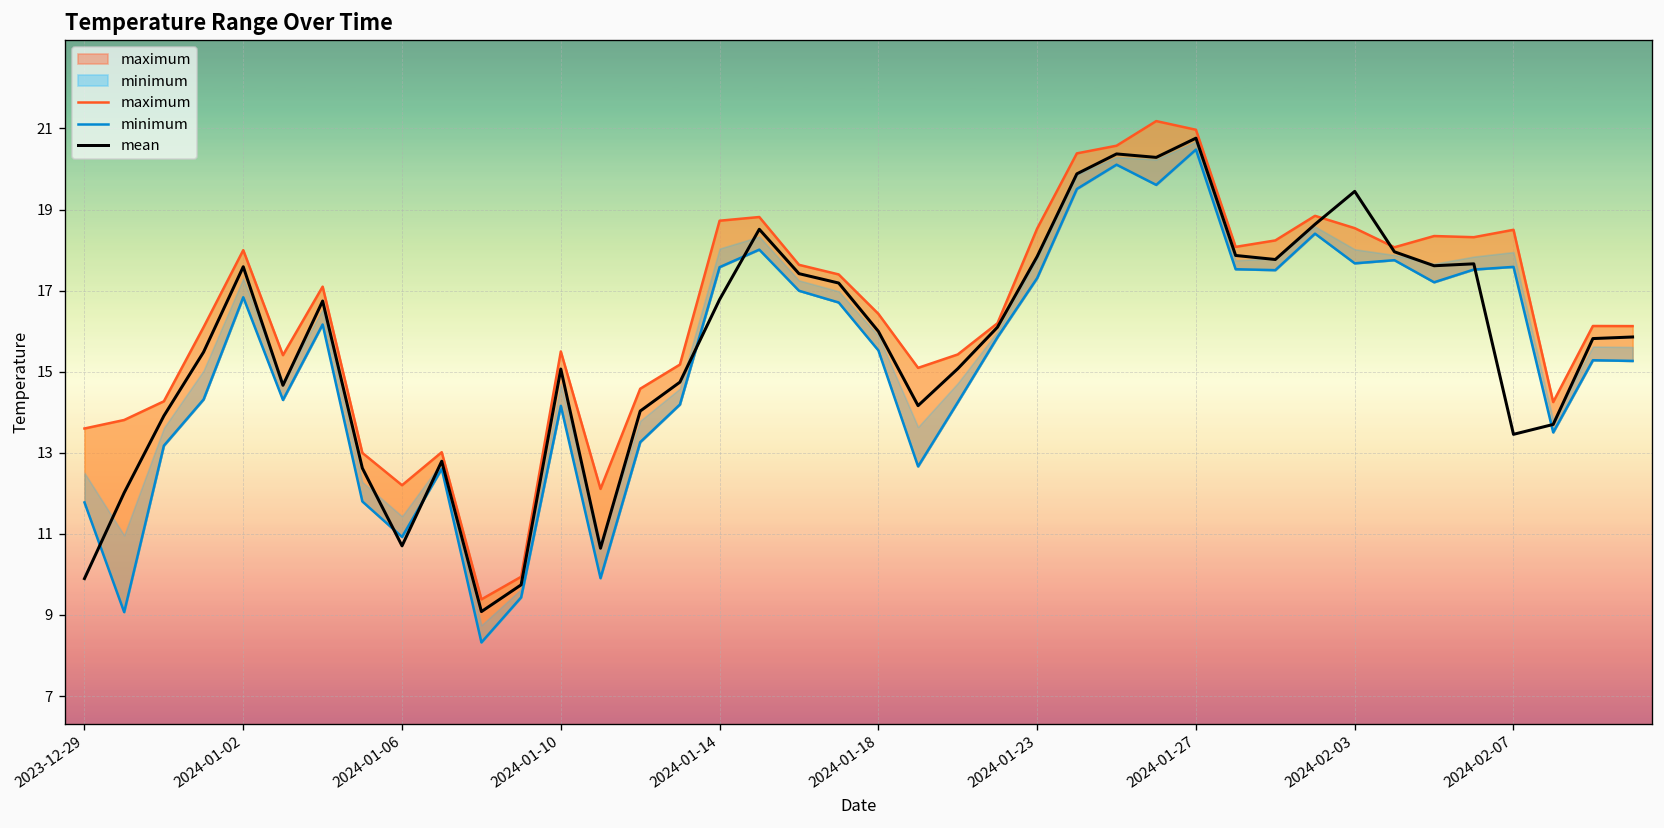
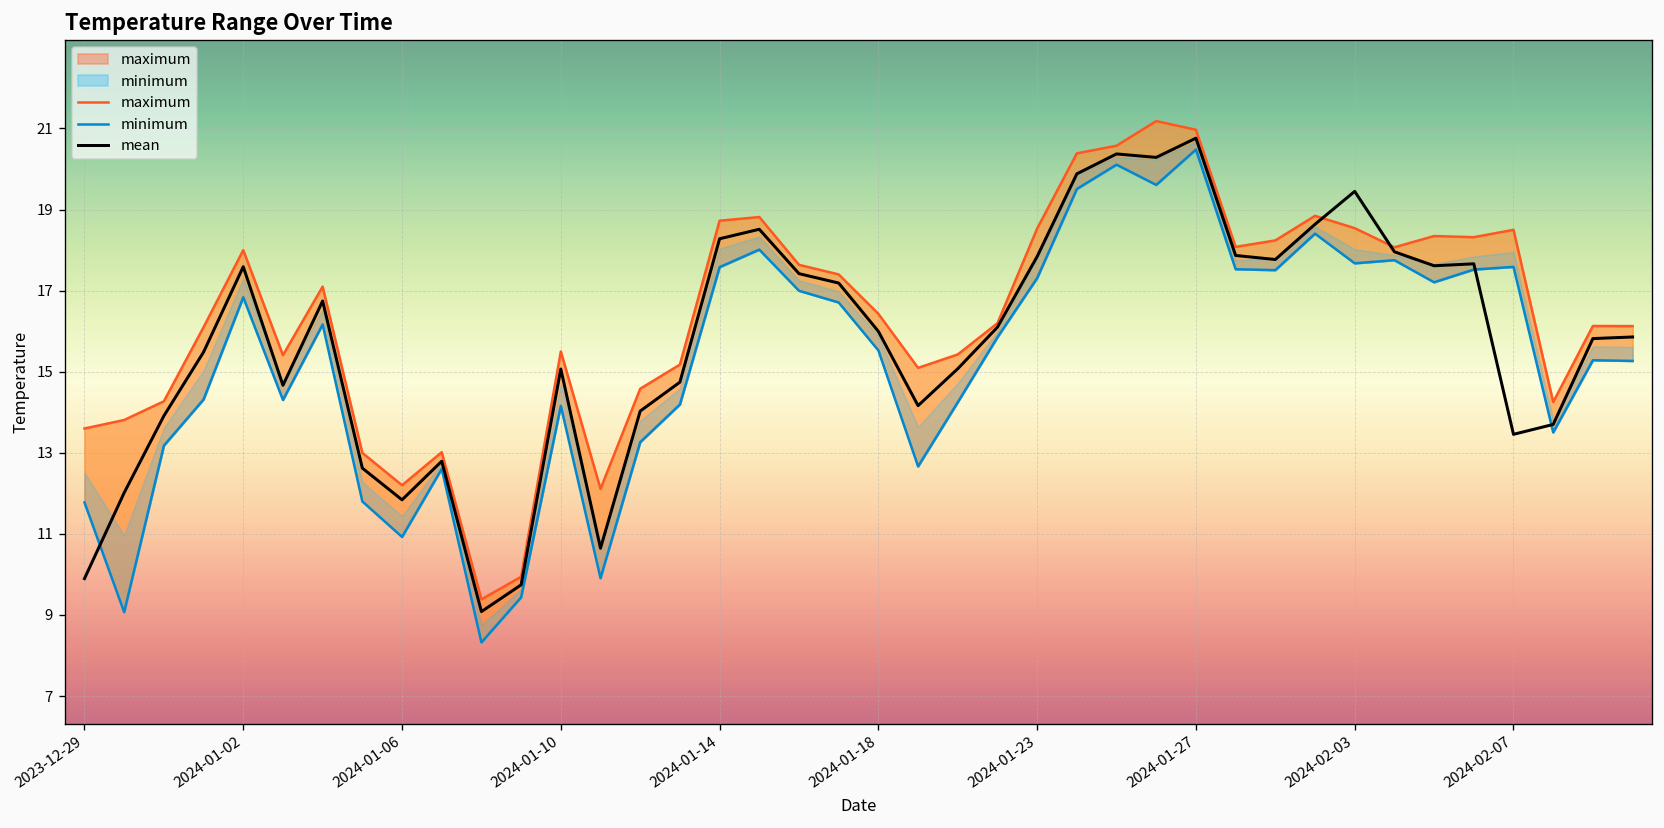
  {
    "mean": {
      "2023-12-29": 9.9,
      "2024-01-02": 17.6,
-     "2024-01-06": 10.7,
+     "2024-01-06": 11.8,
      "2024-01-10": 15.1,
-     "2024-01-14": 16.8,
+     "2024-01-14": 18.3,
      "2024-01-18": 16.0,
      "2024-01-27": 20.8,
      "2024-02-03": 19.4,
      "2024-02-07": 13.5
    }
  }
